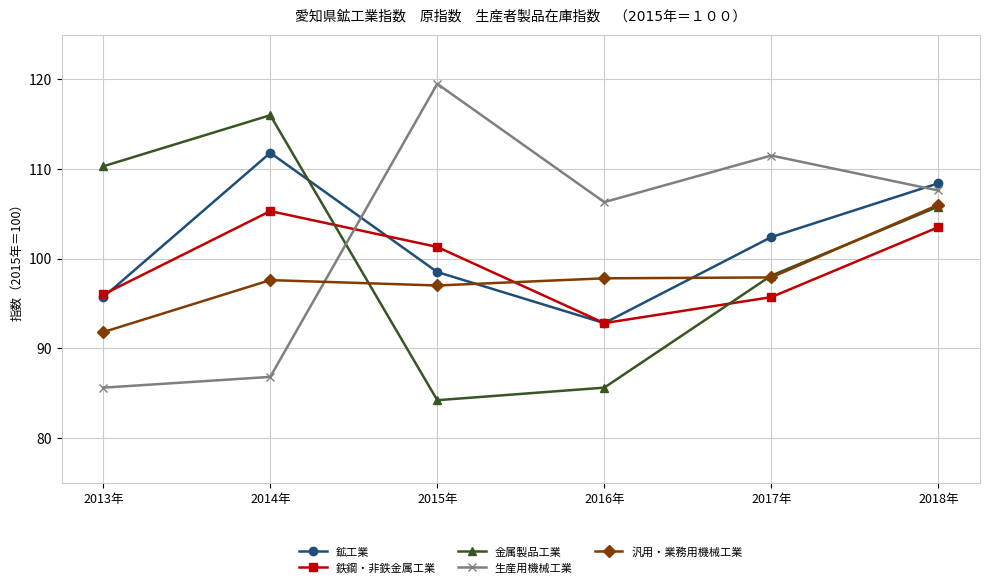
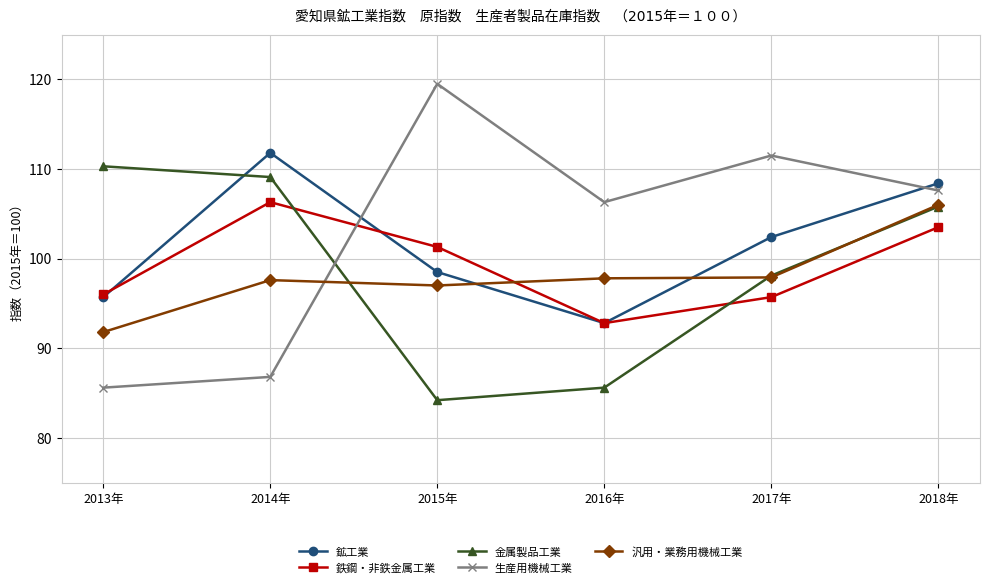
  {
    "鉱工業": {
      "2013年": 96,
      "2014年": 112,
      "2015年": 99,
      "2017年": 102,
      "2018年": 108
    },
    "鉄鋼・非鉄金属工業": {
      "2013年": 96,
-     "2014年": 105,
+     "2014年": 106,
      "2015年": 101,
      "2017年": 96,
      "2018年": 104
    },
    "金属製品工業": {
      "2013年": 110,
-     "2014年": 116,
+     "2014年": 109,
      "2015年": 84,
      "2016年": 86
    },
    "生産用機械工業": {
      "2013年": 86,
      "2014年": 87,
      "2015年": 120,
      "2016年": 106,
      "2017年": 112,
      "2018年": 108
    },
    "汎用・業務用機械工業": {
      "2013年": 92,
      "2014年": 98,
      "2015年": 97,
      "2016年": 98
    }
  }
